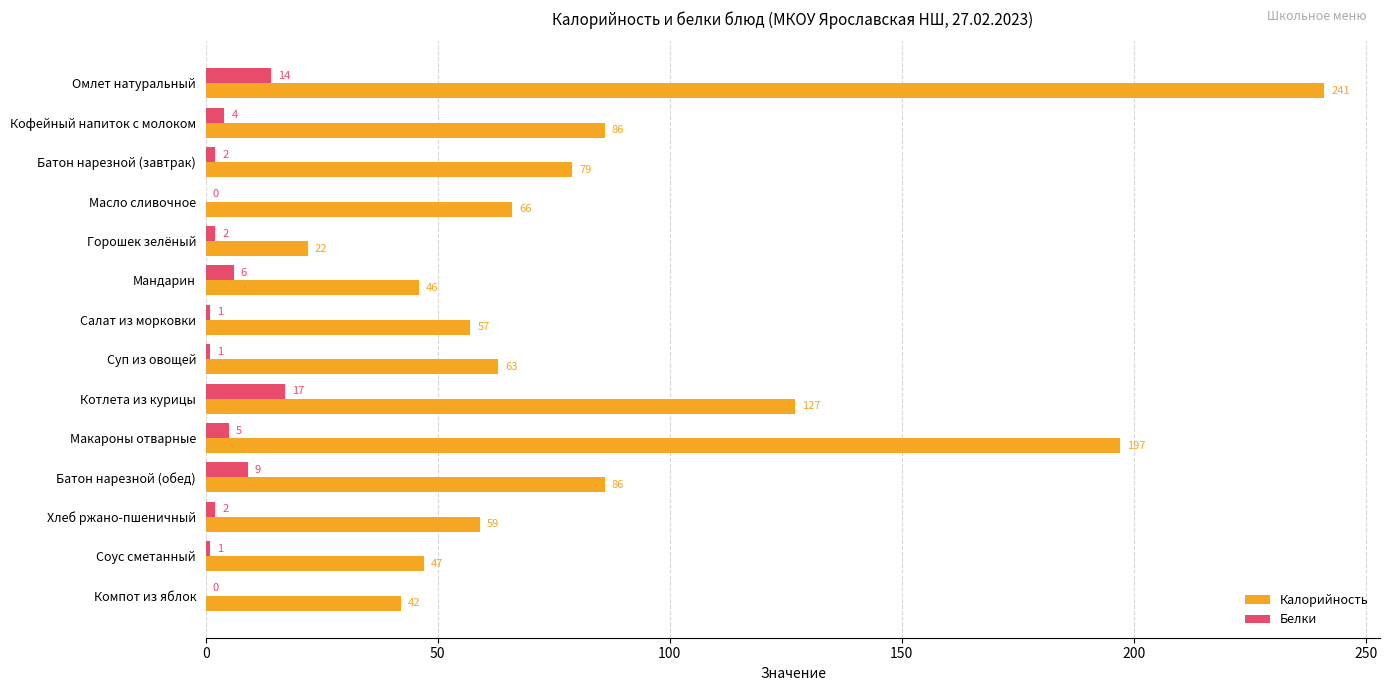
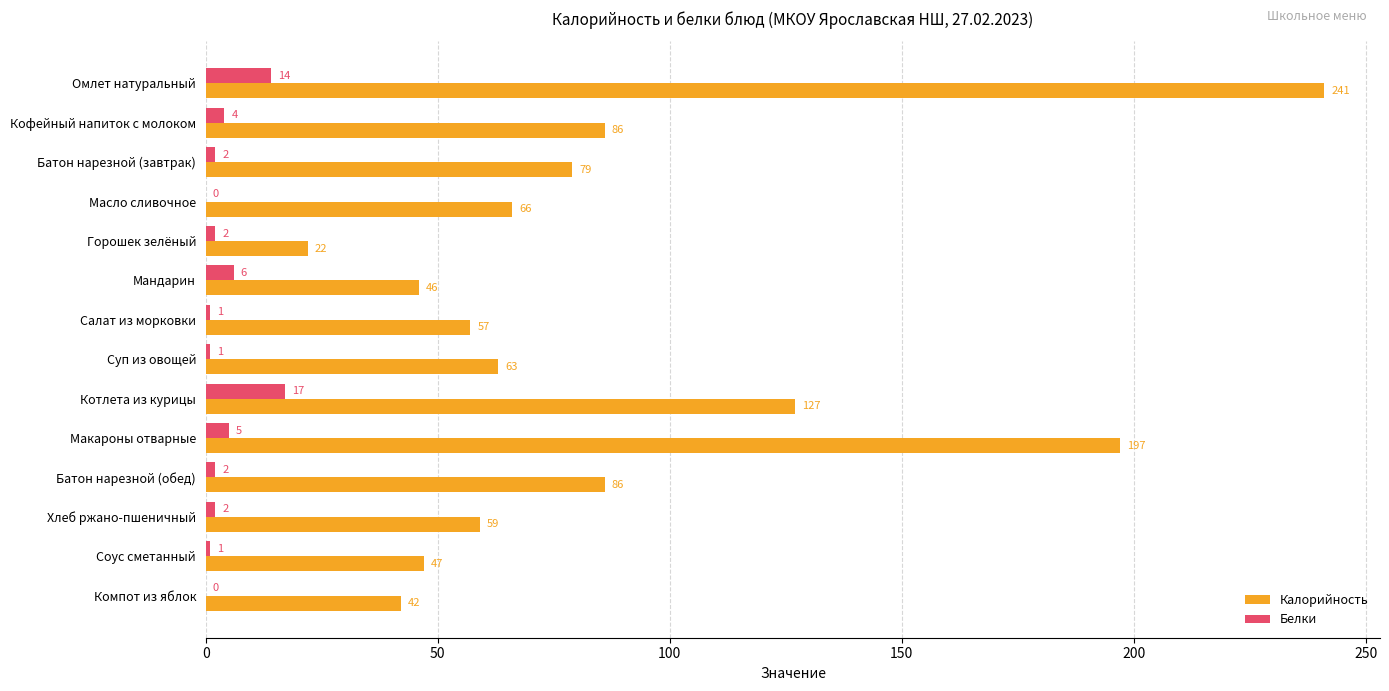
  {
    "Калорийность": {
      "Омлет натуральный": 241,
      "Кофейный напиток с молоком": 86,
      "Батон нарезной (завтрак)": 79,
      "Масло сливочное": 66,
      "Горошек зелёный": 22,
      "Мандарин": 46,
      "Салат из морковки": 57,
      "Суп из овощей": 63,
      "Котлета из курицы": 127,
      "Макароны отварные": 197,
      "Батон нарезной (обед)": 86,
      "Хлеб ржано-пшеничный": 59,
      "Соус сметанный": 47,
      "Компот из яблок": 42
    },
    "Белки": {
      "Омлет натуральный": 14,
      "Кофейный напиток с молоком": 4,
      "Батон нарезной (завтрак)": 2,
      "Масло сливочное": 0,
      "Горошек зелёный": 2,
      "Мандарин": 6,
      "Салат из морковки": 1,
      "Суп из овощей": 1,
      "Котлета из курицы": 17,
      "Макароны отварные": 5,
-     "Батон нарезной (обед)": 9,
+     "Батон нарезной (обед)": 2,
      "Хлеб ржано-пшеничный": 2,
      "Соус сметанный": 1,
      "Компот из яблок": 0
    }
  }
